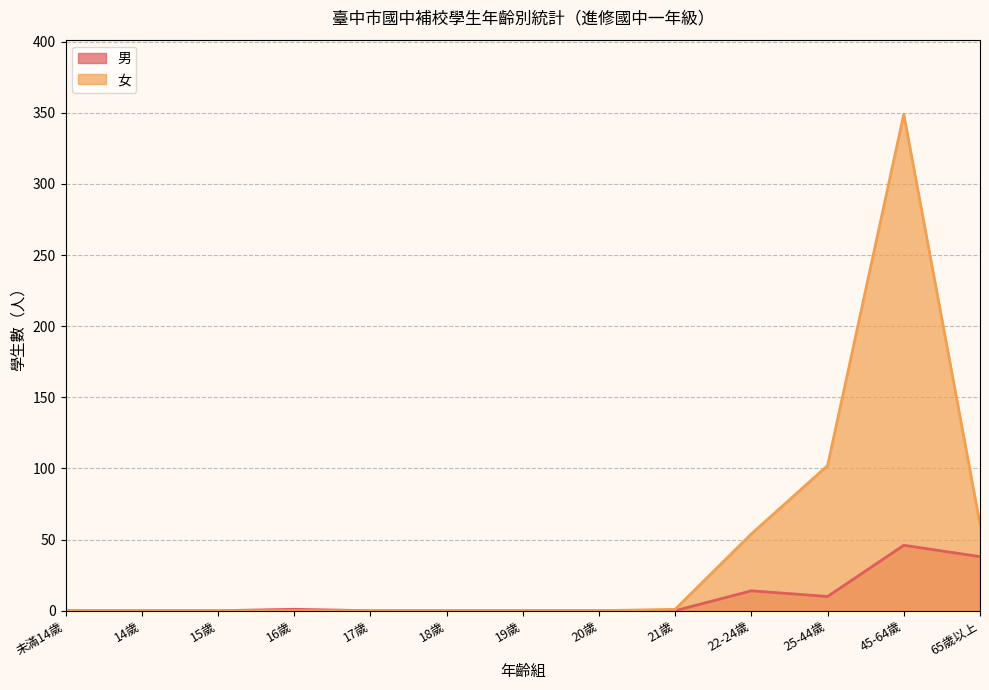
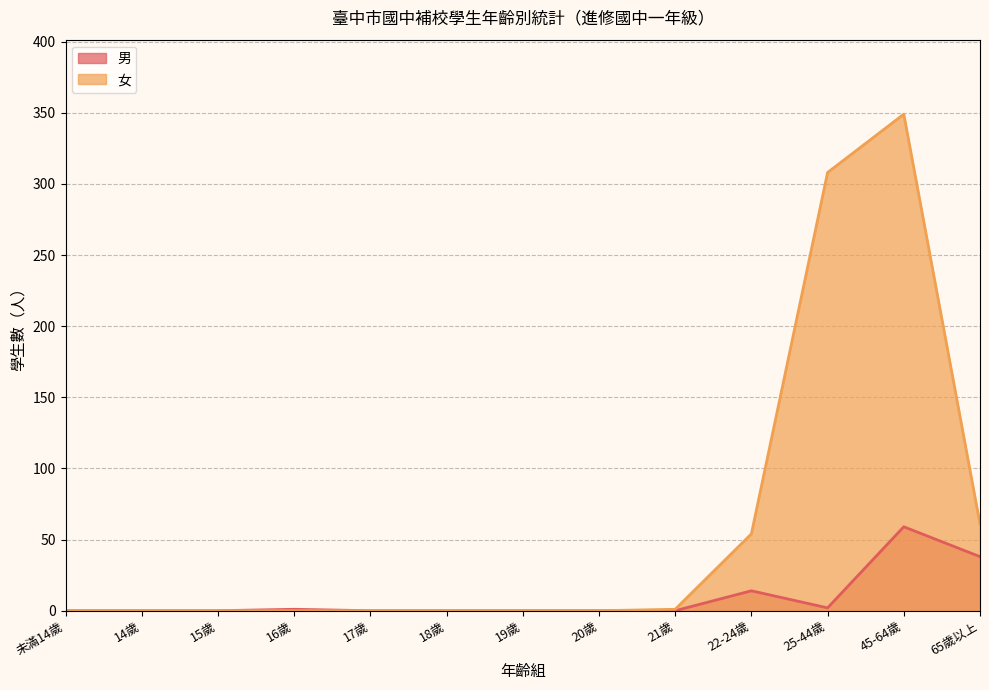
  {
    "男": {
      "22-24歲": 14,
-     "25-44歲": 10,
-     "45-64歲": 46,
+     "25-44歲": 2,
+     "45-64歲": 59,
      "65歲以上": 38
    },
    "女": {
      "22-24歲": 54,
-     "25-44歲": 102,
+     "25-44歲": 308,
      "45-64歲": 349,
      "65歲以上": 61
    }
  }
